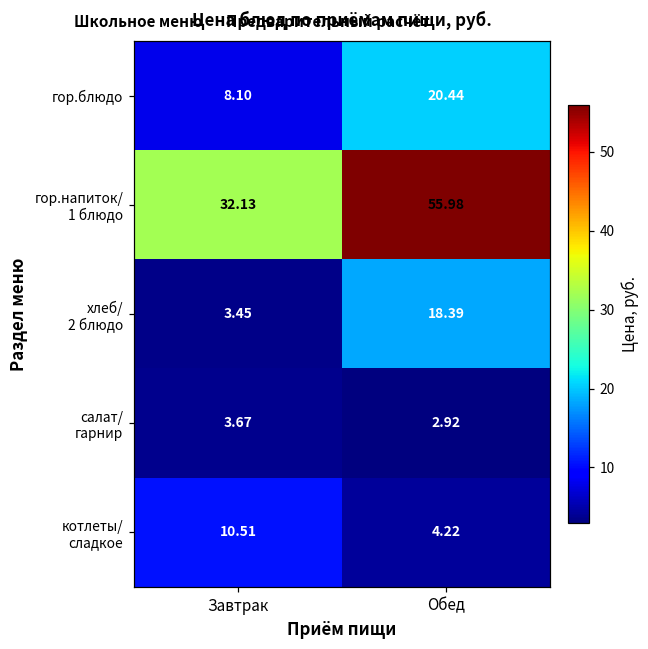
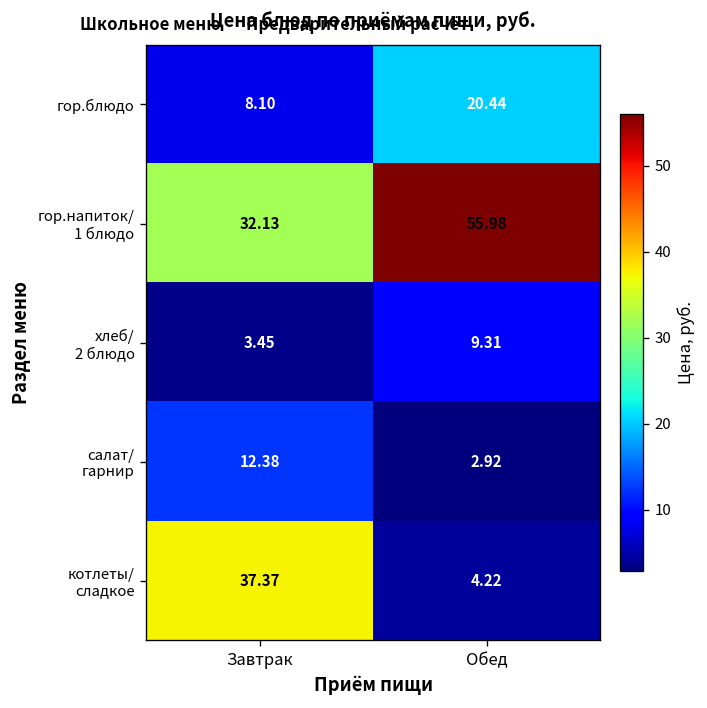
  {
    "гор.блюдо": {
      "Завтрак": 8.10,
      "Обед": 20.44
    },
    "гор.напиток/ 1 блюдо": {
      "Завтрак": 32.13,
      "Обед": 55.98
    },
    "хлеб/ 2 блюдо": {
      "Завтрак": 3.45,
-     "Обед": 18.39
+     "Обед": 9.31
    },
    "салат/ гарнир": {
-     "Завтрак": 3.67,
+     "Завтрак": 12.38,
      "Обед": 2.92
    },
    "котлеты/ сладкое": {
-     "Завтрак": 10.51,
+     "Завтрак": 37.37,
      "Обед": 4.22
    }
  }
